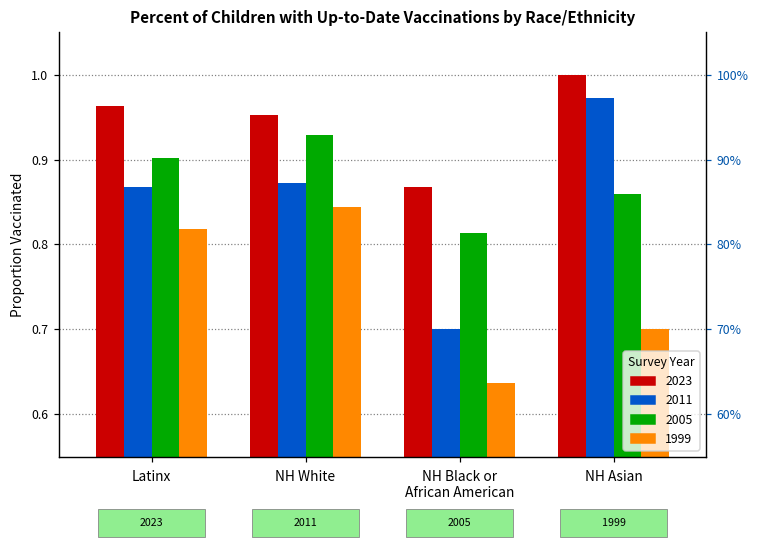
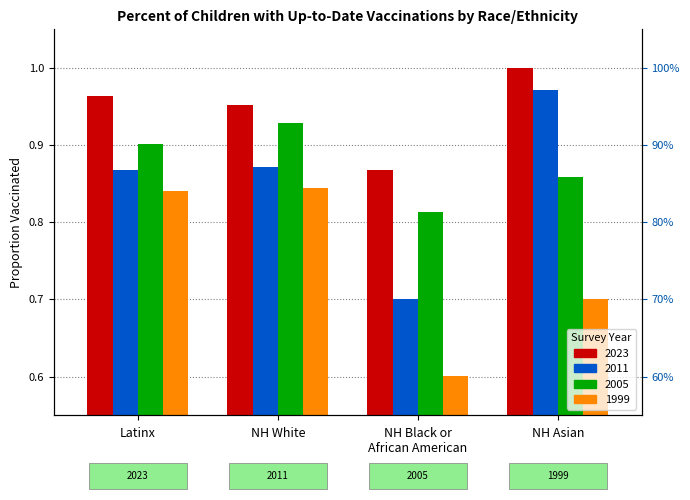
  {
    "2023": {
      "Latinx": 0.96,
      "NH White": 0.95,
      "NH Black or African American": 0.87,
      "NH Asian": 1.00
    },
    "2011": {
      "Latinx": 0.87,
      "NH White": 0.87,
      "NH Black or African American": 0.70,
      "NH Asian": 0.97
    },
    "2005": {
      "Latinx": 0.90,
      "NH White": 0.93,
      "NH Black or African American": 0.81,
      "NH Asian": 0.86
    },
    "1999": {
-     "Latinx": 0.82,
+     "Latinx": 0.84,
      "NH White": 0.84,
-     "NH Black or African American": 0.64,
+     "NH Black or African American": 0.60,
      "NH Asian": 0.70
    }
  }
